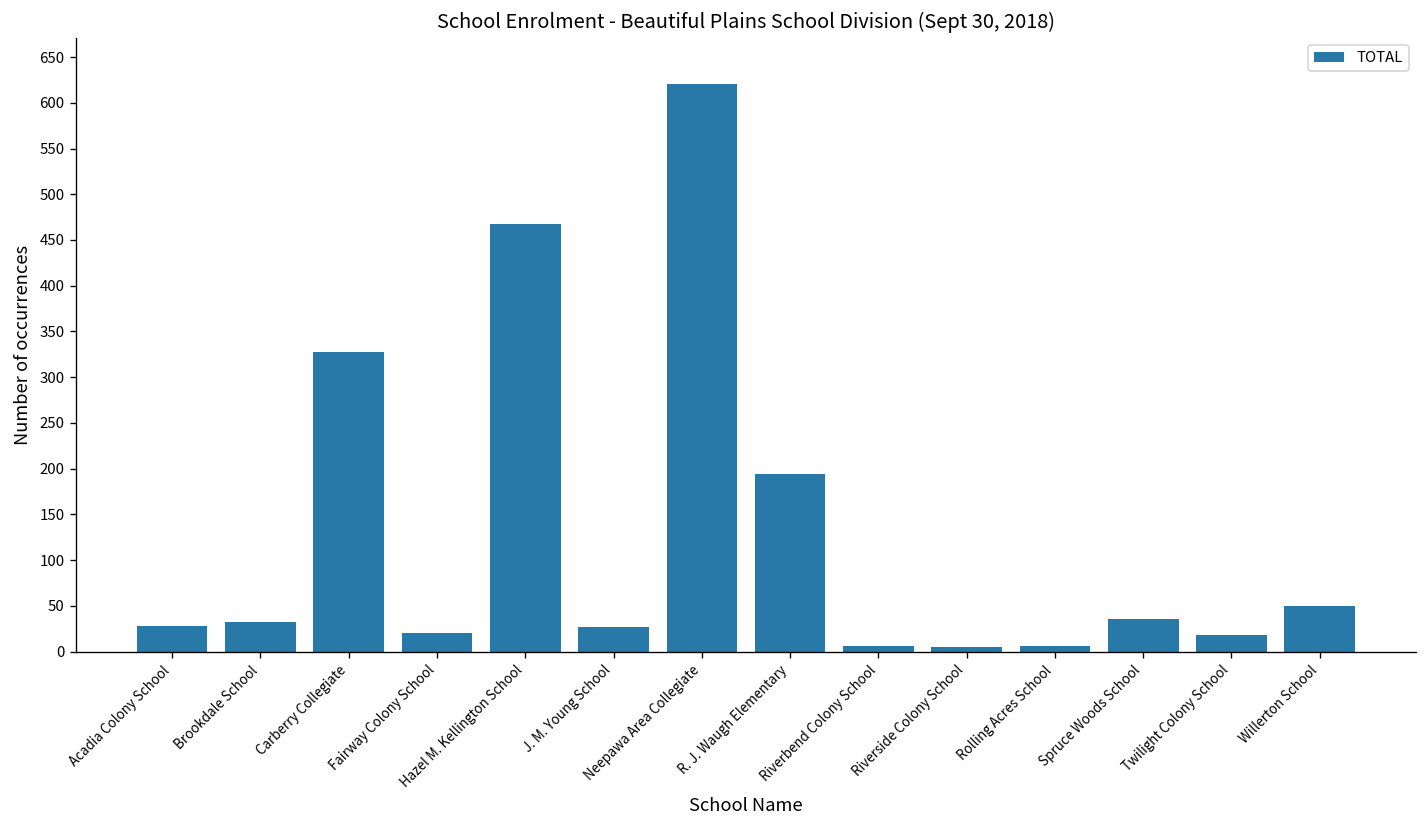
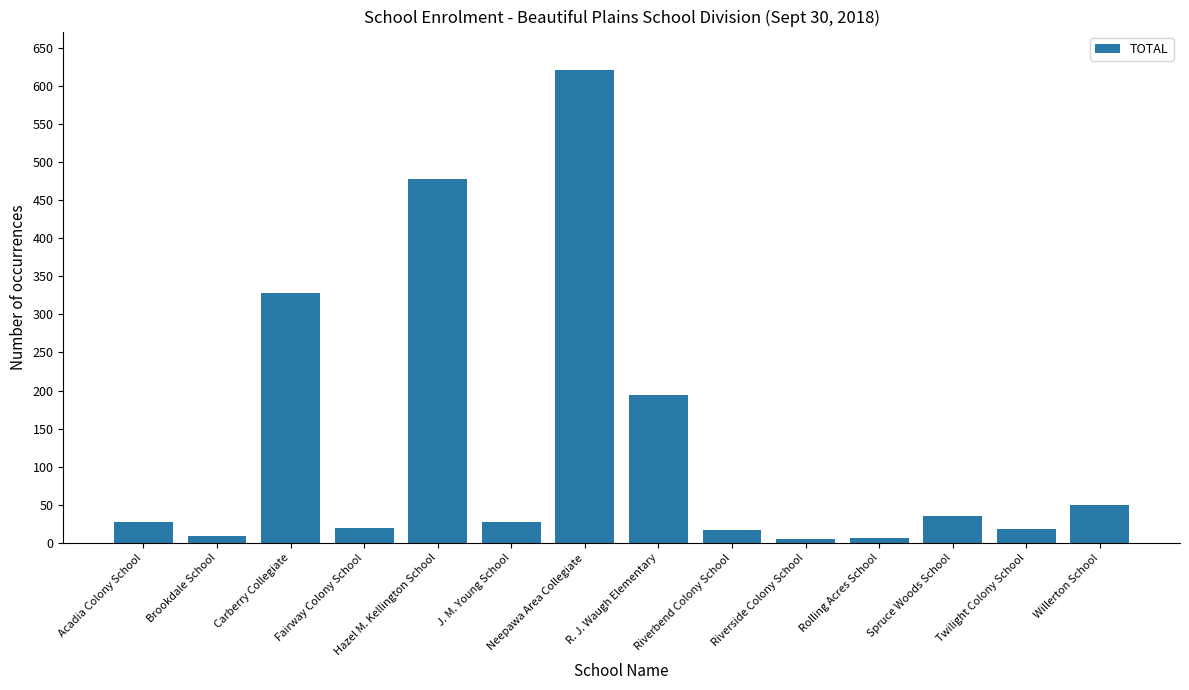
  {
    "Acadia Colony School": 30,
-   "Brookdale School": 30,
+   "Brookdale School": 10,
    "Carberry Collegiate": 330,
    "Fairway Colony School": 20,
-   "Hazel M. Kellington School": 470,
+   "Hazel M. Kellington School": 480,
    "J. M. Young School": 30,
    "Neepawa Area Collegiate": 620,
    "R. J. Waugh Elementary": 190,
-   "Riverbend Colony School": 10,
+   "Riverbend Colony School": 20,
    "Riverside Colony School": 10,
    "Rolling Acres School": 10,
    "Spruce Woods School": 40,
    "Twilight Colony School": 20,
    "Willerton School": 50
  }
